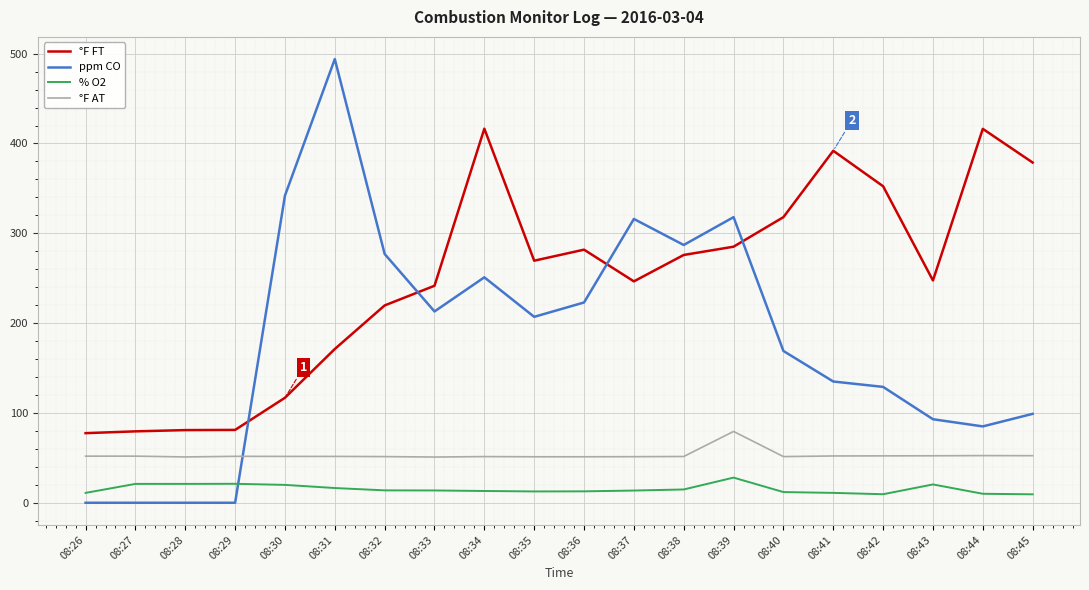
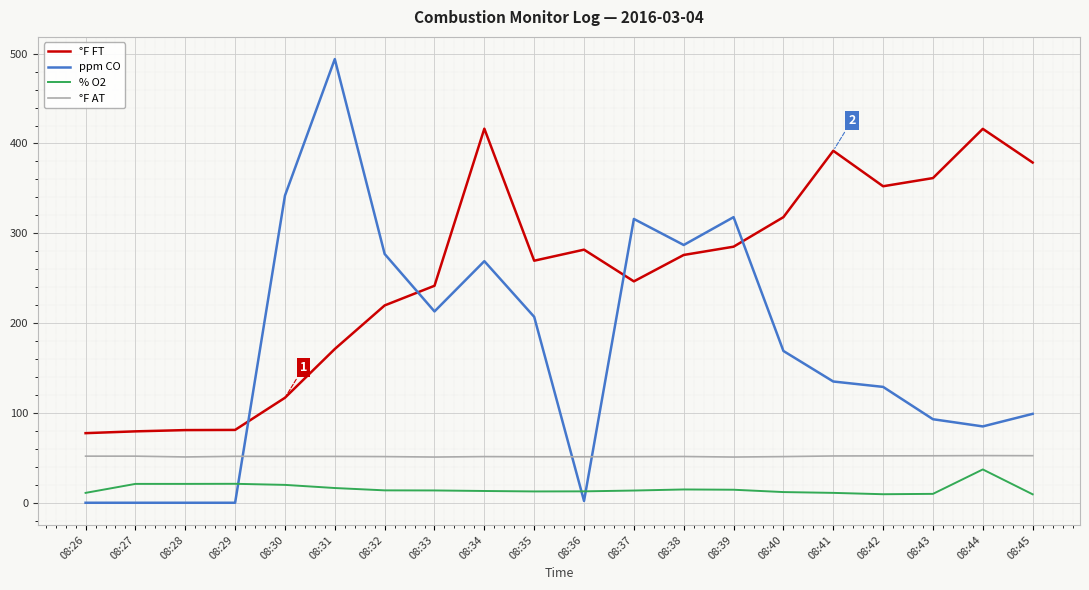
  {
    "°F FT": {
      "08:26": 80,
      "08:27": 80,
      "08:28": 80,
      "08:29": 80,
      "08:30": 120,
      "08:31": 170,
      "08:32": 220,
      "08:33": 240,
      "08:34": 420,
      "08:35": 270,
      "08:36": 280,
      "08:37": 250,
      "08:38": 280,
      "08:39": 290,
      "08:40": 320,
      "08:41": 390,
      "08:42": 350,
-     "08:43": 250,
+     "08:43": 360,
      "08:44": 420,
      "08:45": 380
    },
    "ppm CO": {
      "08:26": 0,
      "08:27": 0,
      "08:28": 0,
      "08:29": 0,
      "08:30": 340,
      "08:31": 490,
      "08:32": 280,
      "08:33": 210,
-     "08:34": 250,
+     "08:34": 270,
      "08:35": 210,
-     "08:36": 220,
+     "08:36": 0,
      "08:37": 320,
      "08:38": 290,
      "08:39": 320,
      "08:40": 170,
      "08:41": 140,
      "08:42": 130,
      "08:43": 90,
      "08:44": 90,
      "08:45": 100
    },
    "% O2": {
      "08:26": 10,
      "08:27": 20,
      "08:28": 20,
      "08:29": 20,
      "08:30": 20,
      "08:31": 20,
      "08:32": 10,
      "08:33": 10,
      "08:34": 10,
      "08:35": 10,
      "08:36": 10,
      "08:37": 10,
      "08:38": 10,
-     "08:39": 30,
+     "08:39": 10,
      "08:40": 10,
      "08:41": 10,
      "08:42": 10,
-     "08:43": 20,
-     "08:44": 10,
+     "08:43": 10,
+     "08:44": 40,
      "08:45": 10
    },
    "°F AT": {
      "08:26": 50,
      "08:27": 50,
      "08:28": 50,
      "08:29": 50,
      "08:30": 50,
      "08:31": 50,
      "08:32": 50,
      "08:33": 50,
      "08:34": 50,
      "08:35": 50,
      "08:36": 50,
      "08:37": 50,
      "08:38": 50,
-     "08:39": 80,
+     "08:39": 50,
      "08:40": 50,
      "08:41": 50,
      "08:42": 50,
      "08:43": 50,
      "08:44": 50,
      "08:45": 50
    }
  }
